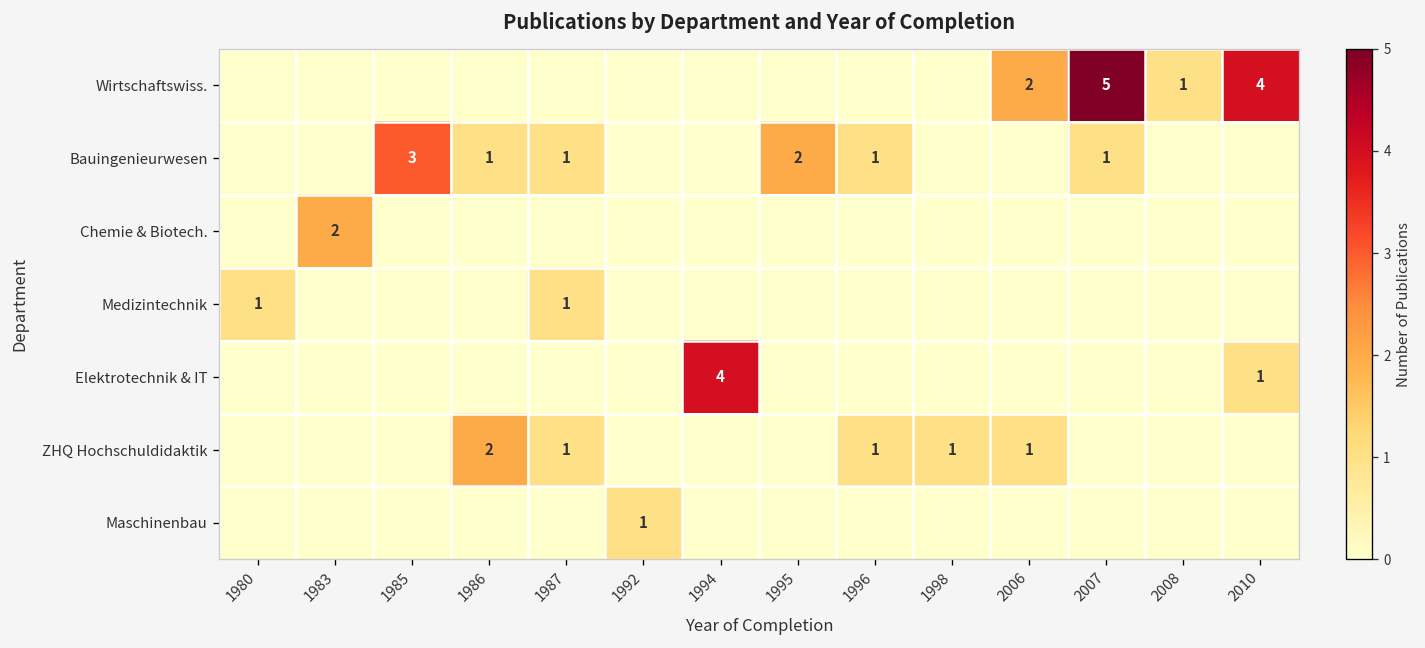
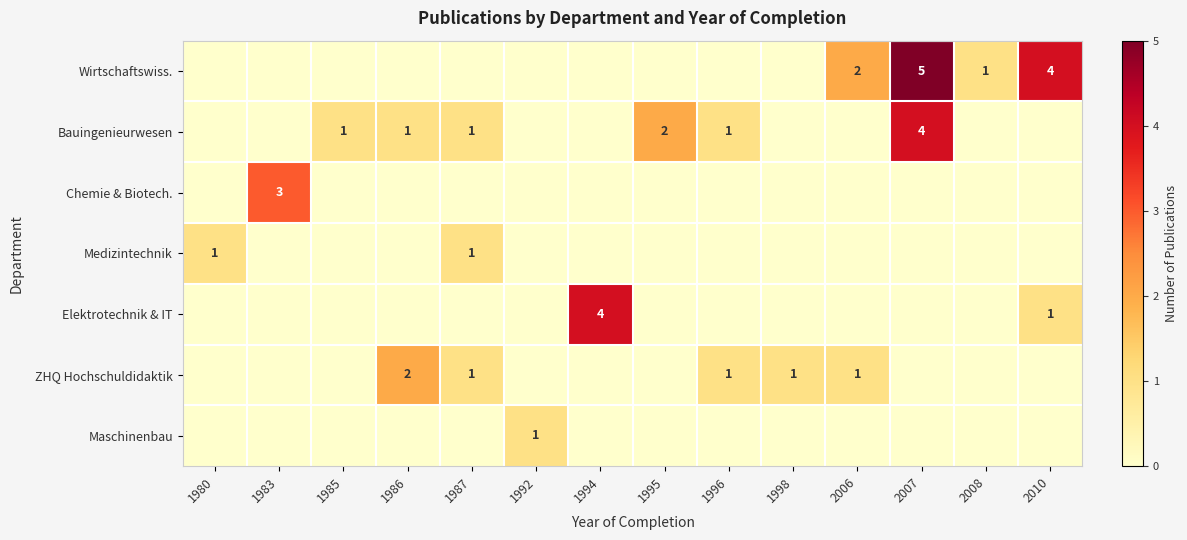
  {
    "Wirtschaftswiss.": {
      "2006": 2,
      "2007": 5,
      "2008": 1,
      "2010": 4
    },
    "Bauingenieurwesen": {
-     "1985": 3,
+     "1985": 1,
      "1986": 1,
      "1987": 1,
      "1995": 2,
      "1996": 1,
-     "2007": 1
+     "2007": 4
    },
    "Chemie & Biotech.": {
-     "1983": 2
+     "1983": 3
    },
    "Medizintechnik": {
      "1980": 1,
      "1987": 1
    },
    "Elektrotechnik & IT": {
      "1994": 4,
      "2010": 1
    },
    "ZHQ Hochschuldidaktik": {
      "1986": 2,
      "1987": 1,
      "1996": 1,
      "1998": 1,
      "2006": 1
    },
    "Maschinenbau": {
      "1992": 1
    }
  }
